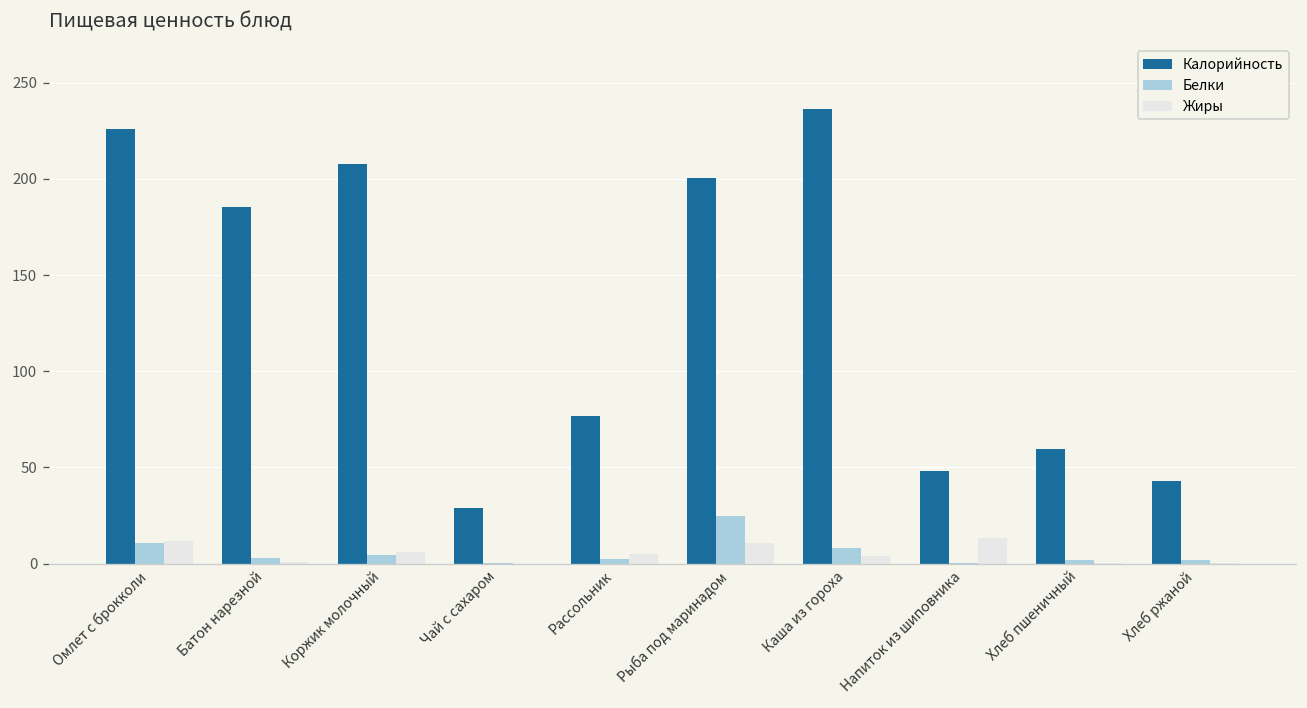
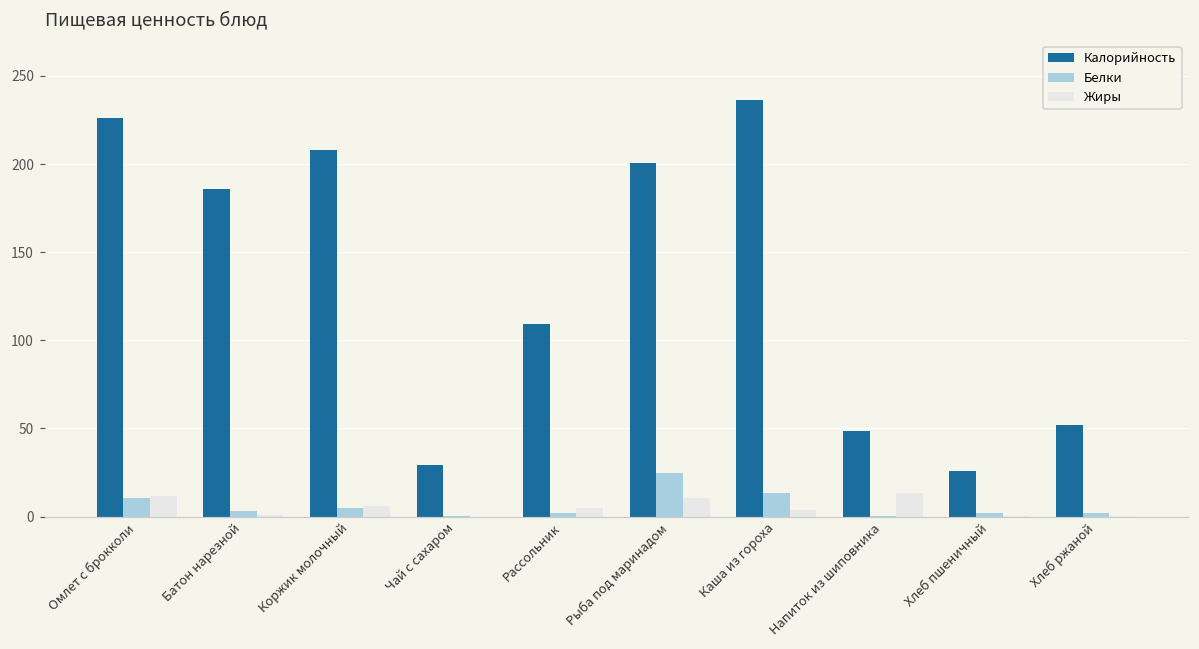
  {
    "Калорийность": {
      "Омлет с брокколи": 226,
      "Батон нарезной": 186,
      "Коржик молочный": 208,
      "Чай с сахаром": 29,
-     "Рассольник": 77,
+     "Рассольник": 109,
      "Рыба под маринадом": 201,
      "Каша из гороха": 236,
      "Напиток из шиповника": 48,
-     "Хлеб пшеничный": 60,
-     "Хлеб ржаной": 43
+     "Хлеб пшеничный": 26,
+     "Хлеб ржаной": 52
    },
    "Белки": {
      "Омлет с брокколи": 11,
      "Батон нарезной": 3,
      "Коржик молочный": 5,
      "Рассольник": 2,
      "Рыба под маринадом": 25,
-     "Каша из гороха": 8,
+     "Каша из гороха": 13,
      "Хлеб пшеничный": 2,
      "Хлеб ржаной": 2
    },
    "Жиры": {
      "Омлет с брокколи": 12,
      "Коржик молочный": 6,
      "Рассольник": 5,
      "Рыба под маринадом": 11,
      "Каша из гороха": 4,
      "Напиток из шиповника": 13
    }
  }
